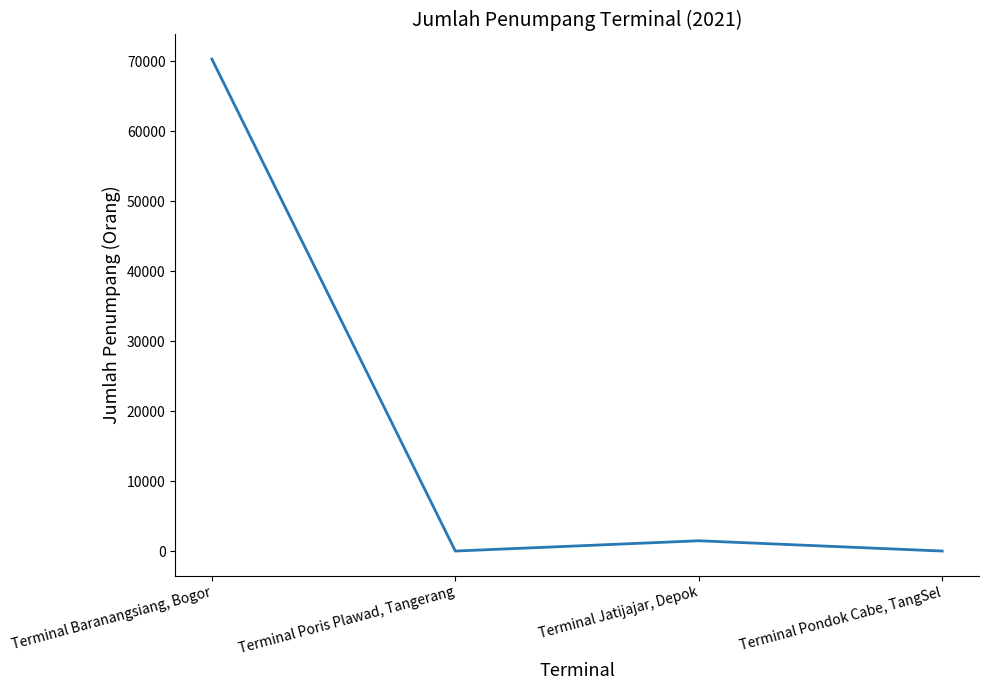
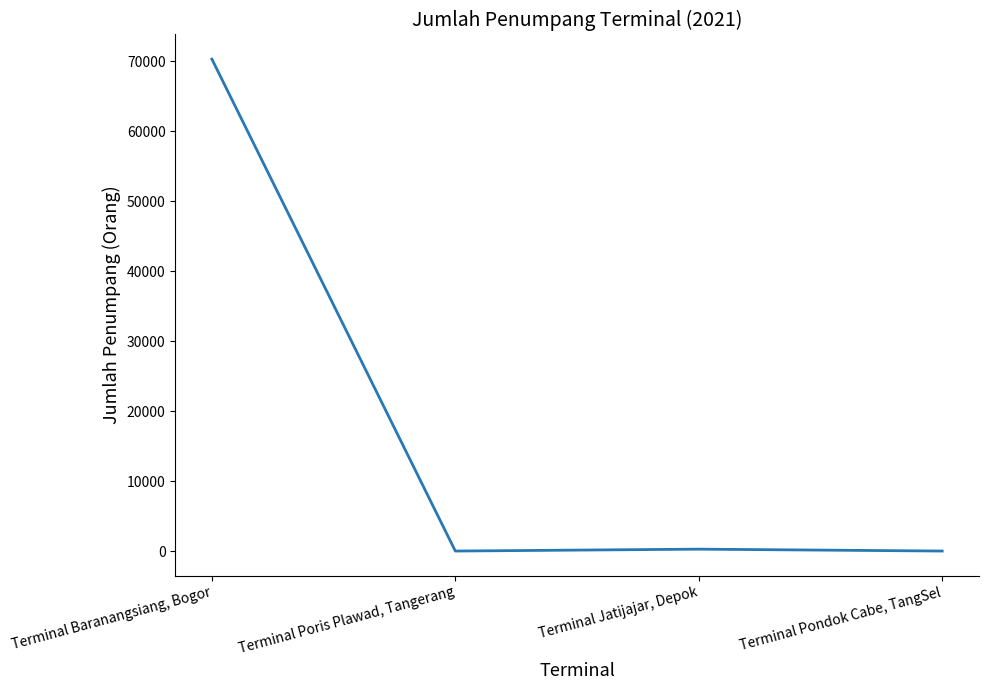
  {
    "Terminal Baranangsiang, Bogor": 70000,
    "Terminal Poris Plawad, Tangerang": 0,
-   "Terminal Jatijajar, Depok": 1000,
+   "Terminal Jatijajar, Depok": 0,
    "Terminal Pondok Cabe, TangSel": 0
  }
